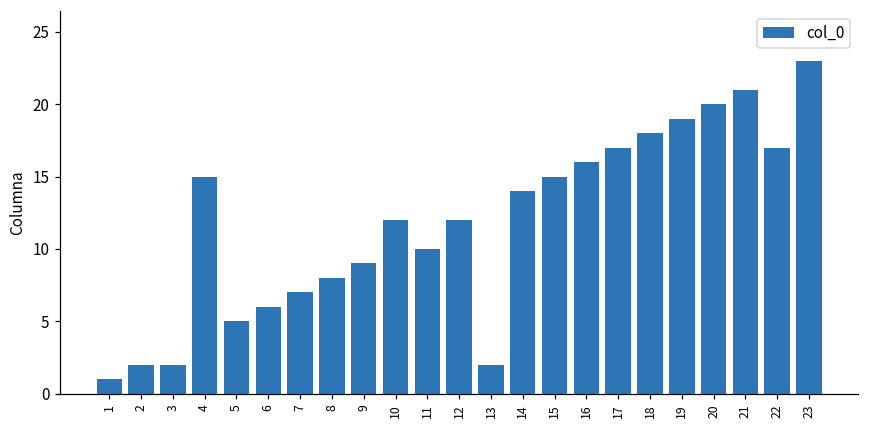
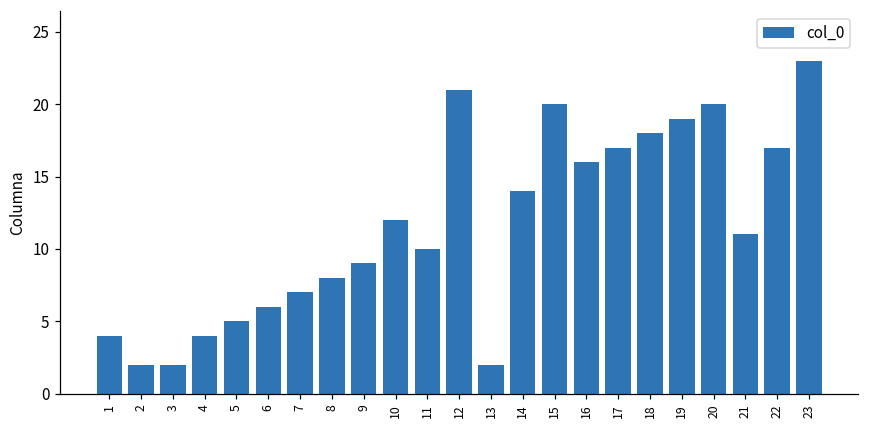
  {
-   "1": 1,
+   "1": 4,
    "2": 2,
    "3": 2,
-   "4": 15,
+   "4": 4,
    "5": 5,
    "6": 6,
    "7": 7,
    "8": 8,
    "9": 9,
    "10": 12,
    "11": 10,
-   "12": 12,
+   "12": 21,
    "13": 2,
    "14": 14,
-   "15": 15,
+   "15": 20,
    "16": 16,
    "17": 17,
    "18": 18,
    "19": 19,
    "20": 20,
-   "21": 21,
+   "21": 11,
    "22": 17,
    "23": 23
  }
